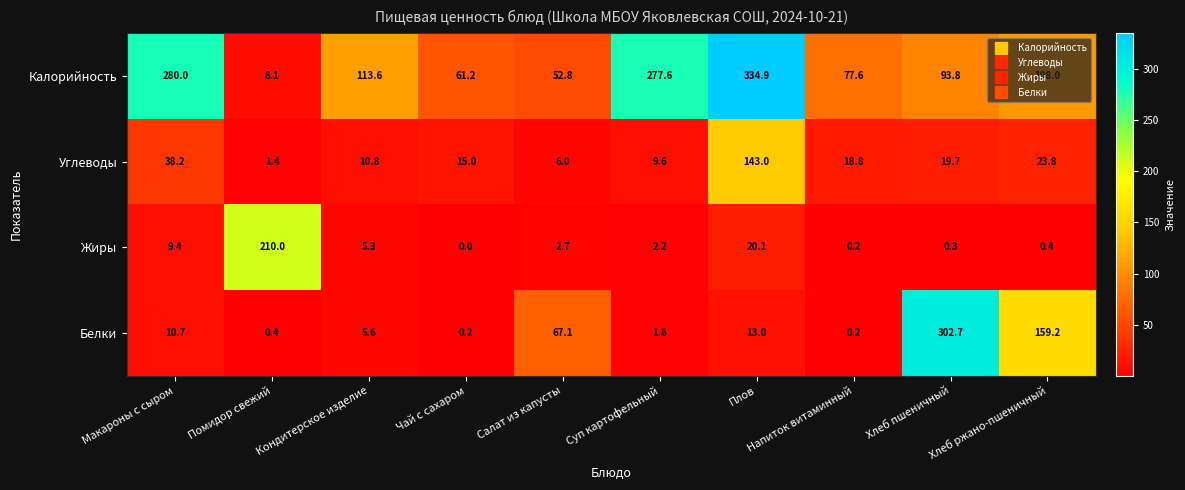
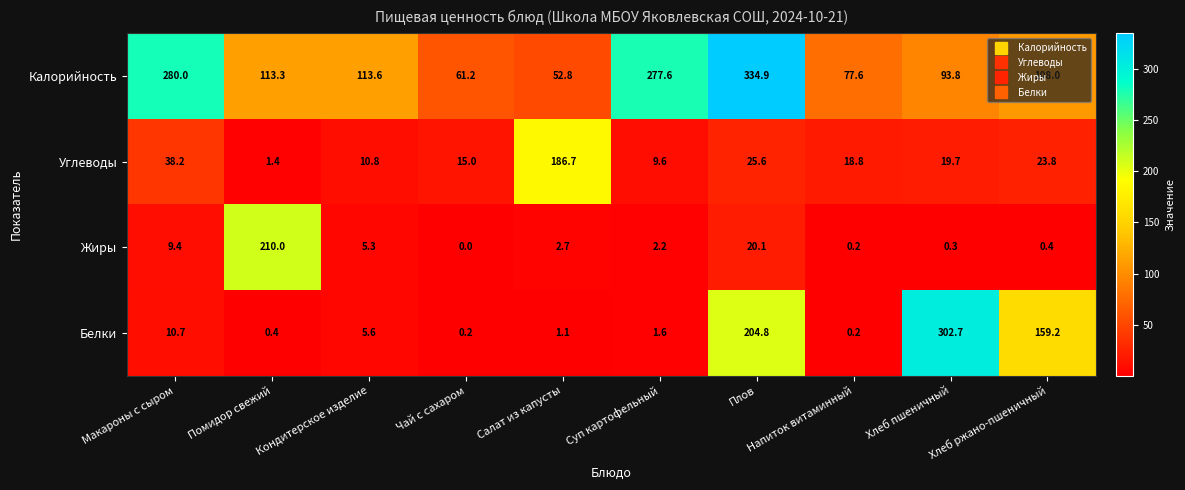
  {
    "Калорийность": {
      "Макароны с сыром": 280.0,
-     "Помидор свежий": 8.1,
+     "Помидор свежий": 113.3,
      "Кондитерское изделие": 113.6,
      "Чай с сахаром": 61.2,
      "Салат из капусты": 52.8,
      "Суп картофельный": 277.6,
      "Плов": 334.9,
      "Напиток витаминный": 77.6,
      "Хлеб пшеничный": 93.8
    },
    "Углеводы": {
      "Макароны с сыром": 38.2,
      "Помидор свежий": 1.4,
      "Кондитерское изделие": 10.8,
      "Чай с сахаром": 15.0,
-     "Салат из капусты": 6.0,
+     "Салат из капусты": 186.7,
      "Суп картофельный": 9.6,
-     "Плов": 143.0,
+     "Плов": 25.6,
      "Напиток витаминный": 18.8,
      "Хлеб пшеничный": 19.7,
      "Хлеб ржано-пшеничный": 23.8
    },
    "Жиры": {
      "Макароны с сыром": 9.4,
      "Помидор свежий": 210.0,
      "Кондитерское изделие": 5.3,
      "Чай с сахаром": 0.0,
      "Салат из капусты": 2.7,
      "Суп картофельный": 2.2,
      "Плов": 20.1,
      "Напиток витаминный": 0.2,
      "Хлеб пшеничный": 0.3,
      "Хлеб ржано-пшеничный": 0.4
    },
    "Белки": {
      "Макароны с сыром": 10.7,
      "Помидор свежий": 0.4,
      "Кондитерское изделие": 5.6,
      "Чай с сахаром": 0.2,
-     "Салат из капусты": 67.1,
+     "Салат из капусты": 1.1,
      "Суп картофельный": 1.6,
-     "Плов": 13.0,
+     "Плов": 204.8,
      "Напиток витаминный": 0.2,
      "Хлеб пшеничный": 302.7,
      "Хлеб ржано-пшеничный": 159.2
    }
  }
